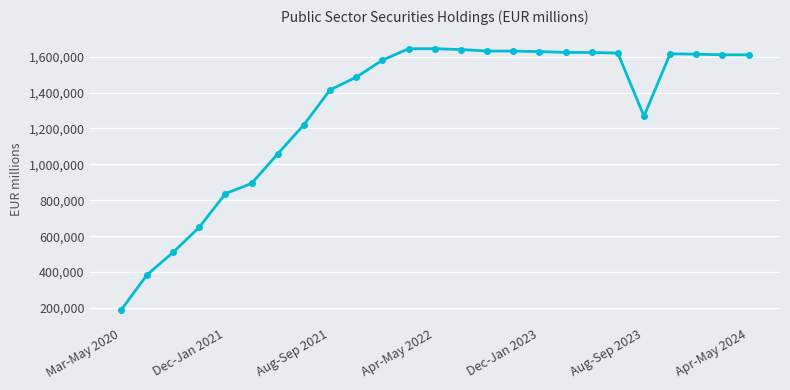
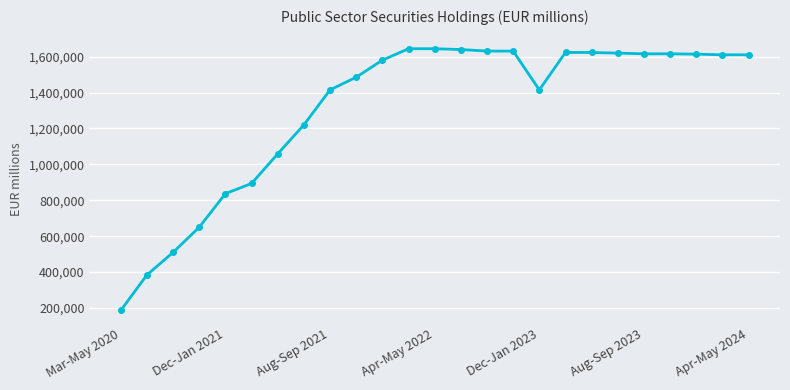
  {
    "Mar-May 2020": "190,000",
    "Dec-Jan 2021": "840,000",
    "Aug-Sep 2021": "1,420,000",
    "Apr-May 2022": "1,640,000",
-   "Dec-Jan 2023": "1,630,000",
-   "Aug-Sep 2023": "1,270,000",
+   "Dec-Jan 2023": "1,410,000",
+   "Aug-Sep 2023": "1,620,000",
    "Apr-May 2024": "1,610,000"
  }
